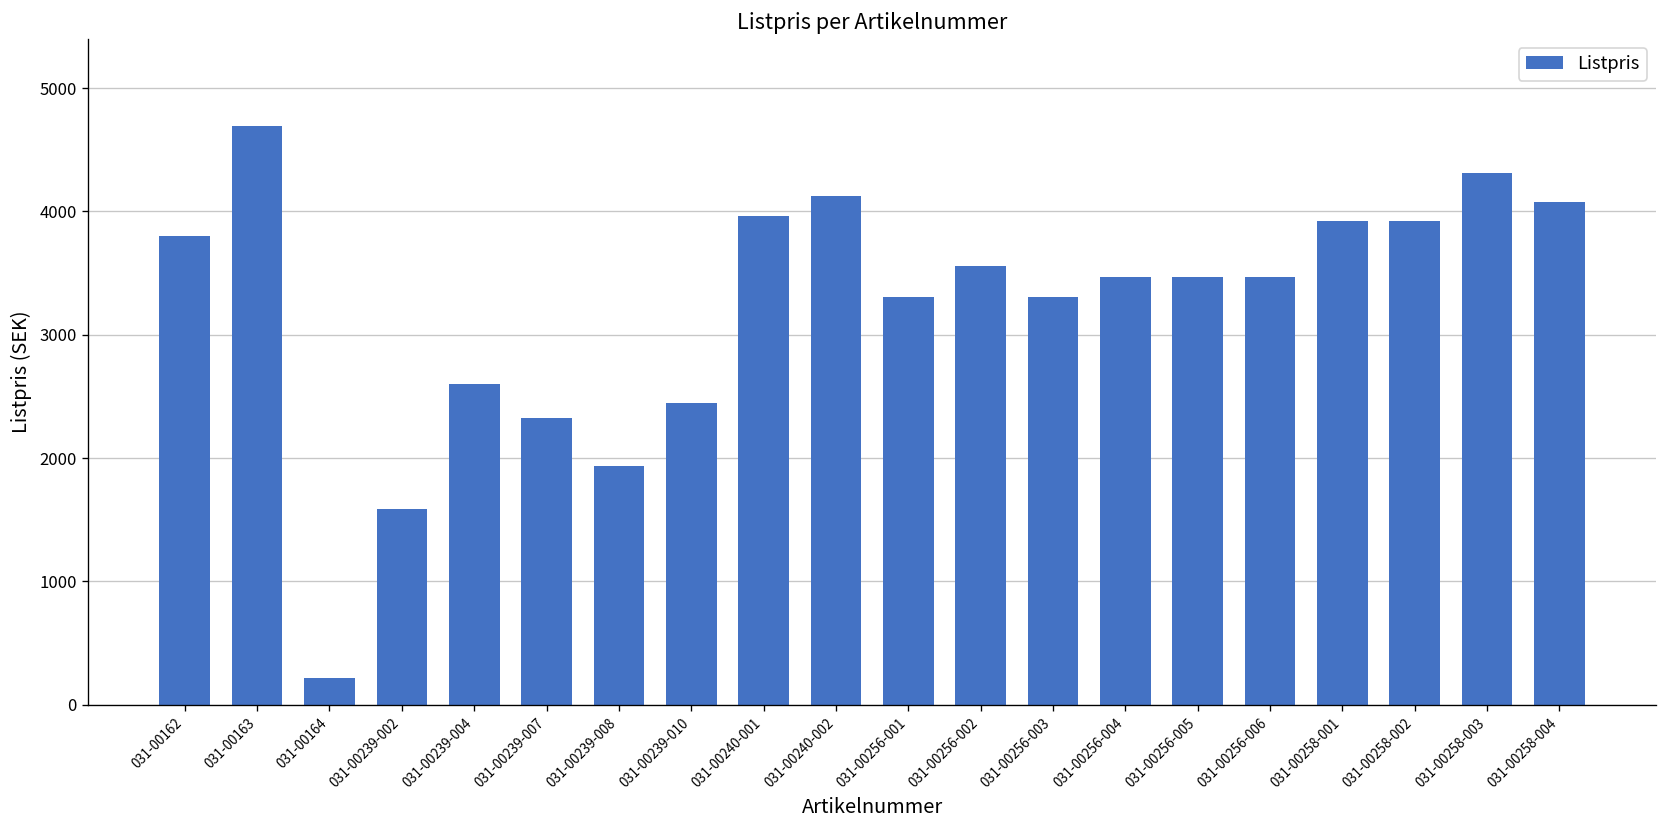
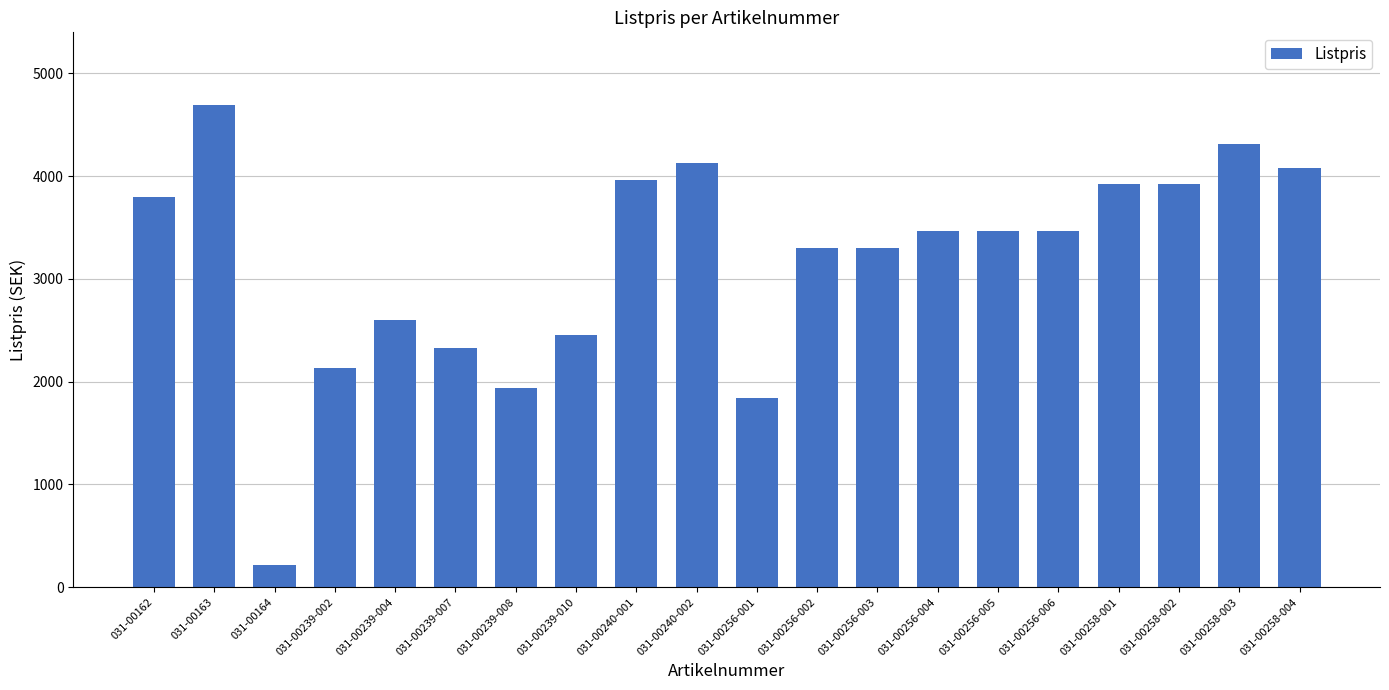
  {
    "031-00162": 3800,
    "031-00163": 4700,
    "031-00164": 220,
-   "031-00239-002": 1590,
+   "031-00239-002": 2140,
    "031-00239-004": 2600,
    "031-00239-007": 2330,
    "031-00239-008": 1930,
    "031-00239-010": 2450,
    "031-00240-001": 3970,
    "031-00240-002": 4130,
-   "031-00256-001": 3310,
-   "031-00256-002": 3560,
+   "031-00256-001": 1840,
+   "031-00256-002": 3310,
    "031-00256-003": 3310,
    "031-00256-004": 3470,
    "031-00256-005": 3470,
    "031-00256-006": 3470,
    "031-00258-001": 3930,
    "031-00258-002": 3930,
    "031-00258-003": 4310,
    "031-00258-004": 4080
  }
